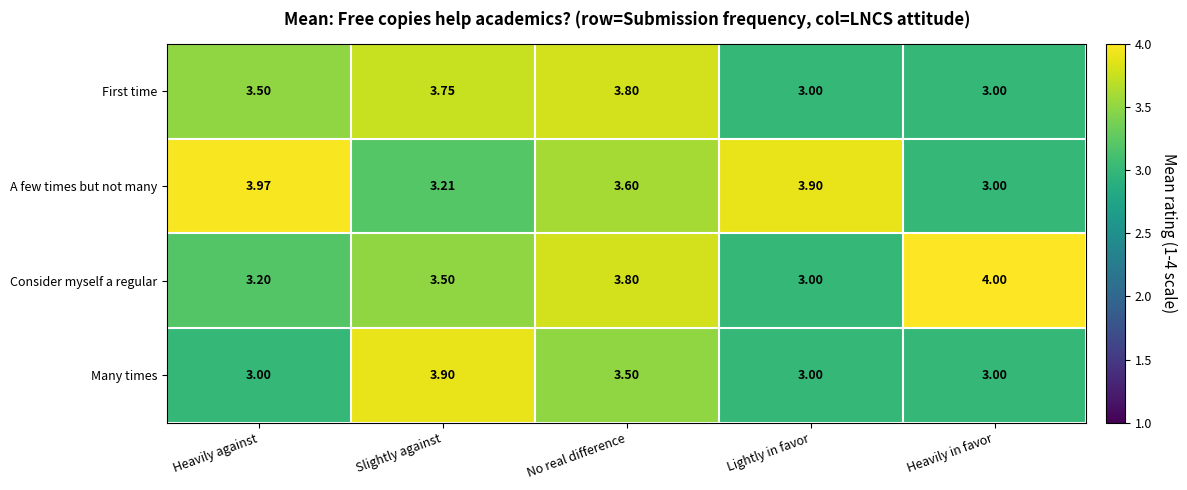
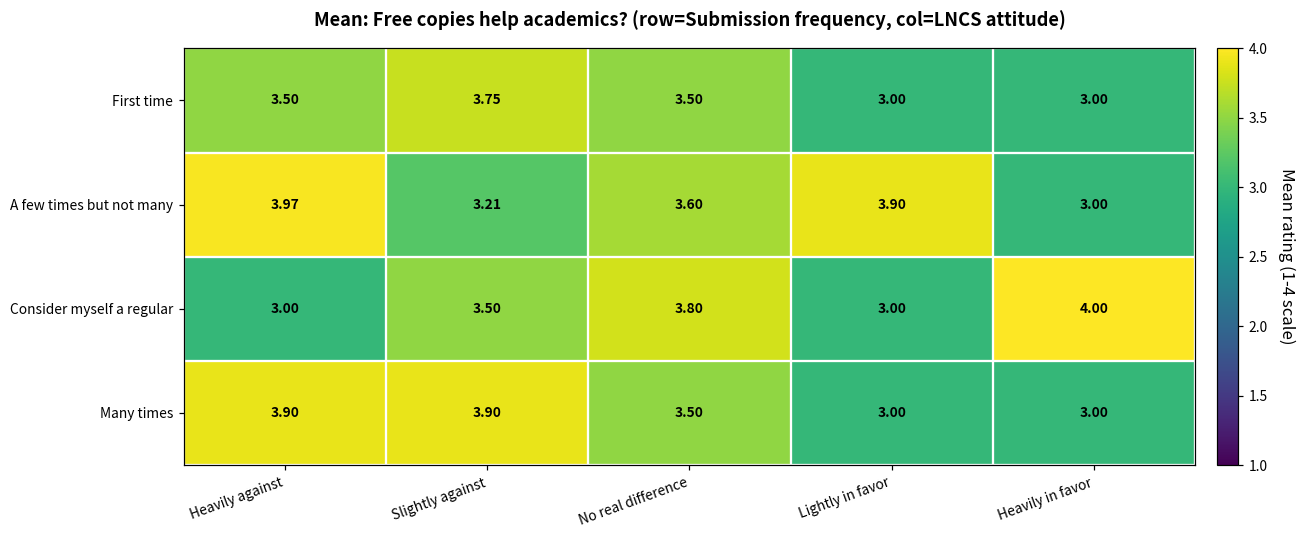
  {
    "First time": {
      "Heavily against": 3.50,
      "Slightly against": 3.75,
-     "No real difference": 3.80,
+     "No real difference": 3.50,
      "Lightly in favor": 3.00,
      "Heavily in favor": 3.00
    },
    "A few times but not many": {
      "Heavily against": 3.97,
      "Slightly against": 3.21,
      "No real difference": 3.60,
      "Lightly in favor": 3.90,
      "Heavily in favor": 3.00
    },
    "Consider myself a regular": {
-     "Heavily against": 3.20,
+     "Heavily against": 3.00,
      "Slightly against": 3.50,
      "No real difference": 3.80,
      "Lightly in favor": 3.00,
      "Heavily in favor": 4.00
    },
    "Many times": {
-     "Heavily against": 3.00,
+     "Heavily against": 3.90,
      "Slightly against": 3.90,
      "No real difference": 3.50,
      "Lightly in favor": 3.00,
      "Heavily in favor": 3.00
    }
  }
